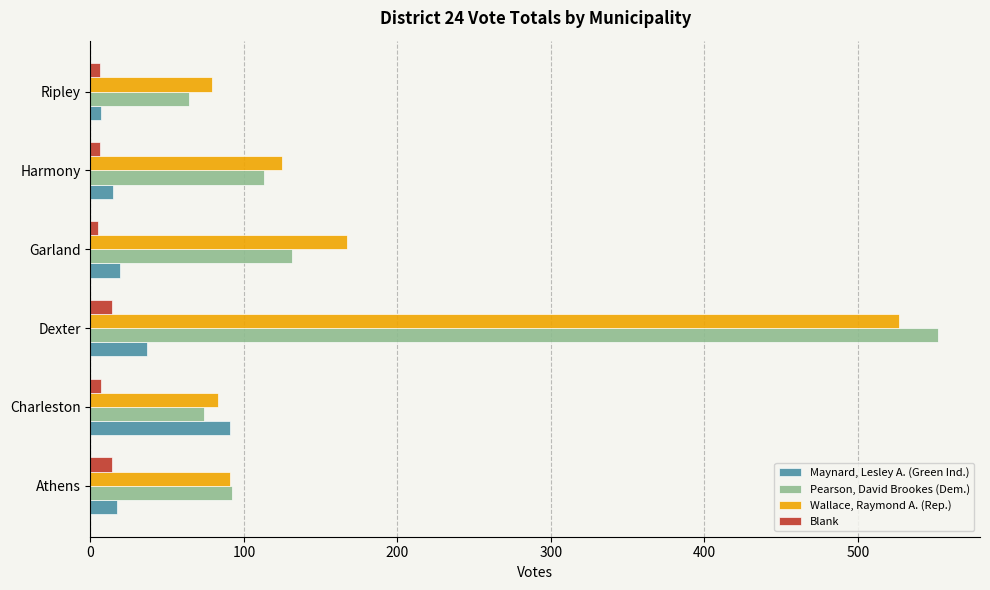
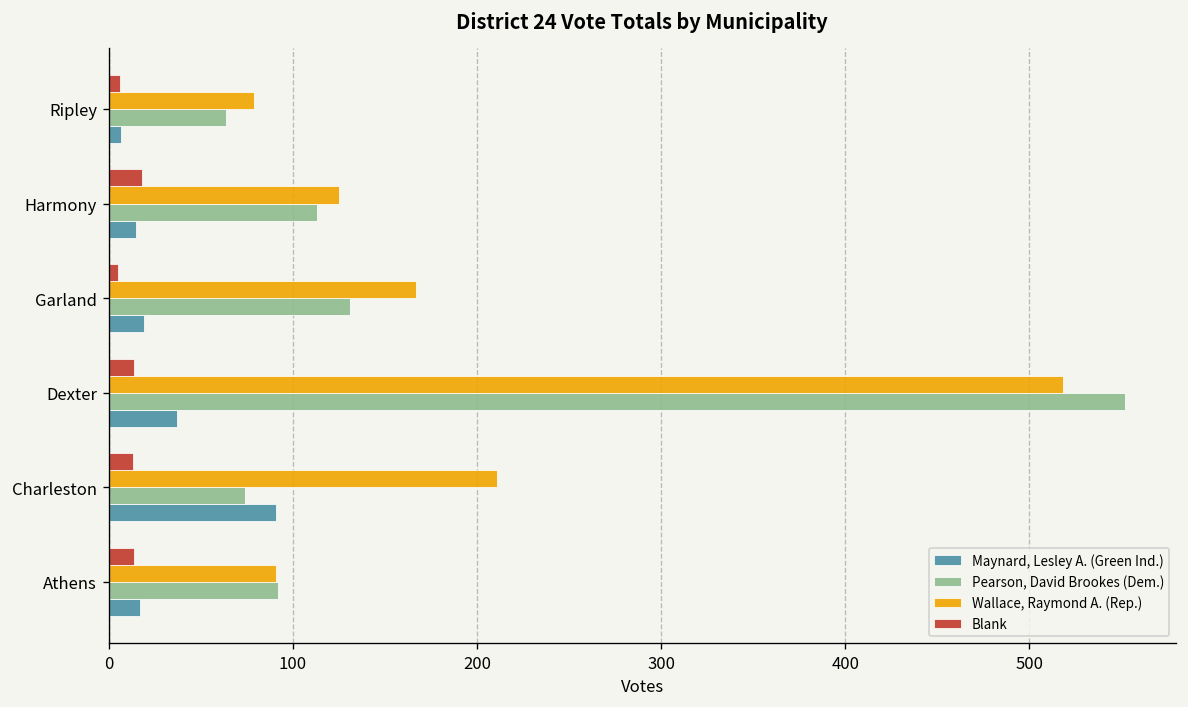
  {
    "Maynard, Lesley A. (Green Ind.)": {
      "Ripley": 7,
      "Harmony": 15,
      "Garland": 19,
      "Dexter": 37,
      "Charleston": 91,
      "Athens": 17
    },
    "Pearson, David Brookes (Dem.)": {
      "Ripley": 64,
      "Harmony": 113,
      "Garland": 131,
      "Dexter": 552,
      "Charleston": 74,
      "Athens": 92
    },
    "Wallace, Raymond A. (Rep.)": {
      "Ripley": 79,
      "Harmony": 125,
      "Garland": 167,
-     "Dexter": 527,
-     "Charleston": 83,
+     "Dexter": 518,
+     "Charleston": 211,
      "Athens": 91
    },
    "Blank": {
      "Ripley": 6,
-     "Harmony": 6,
+     "Harmony": 18,
      "Garland": 5,
      "Dexter": 14,
-     "Charleston": 7,
+     "Charleston": 13,
      "Athens": 14
    }
  }
